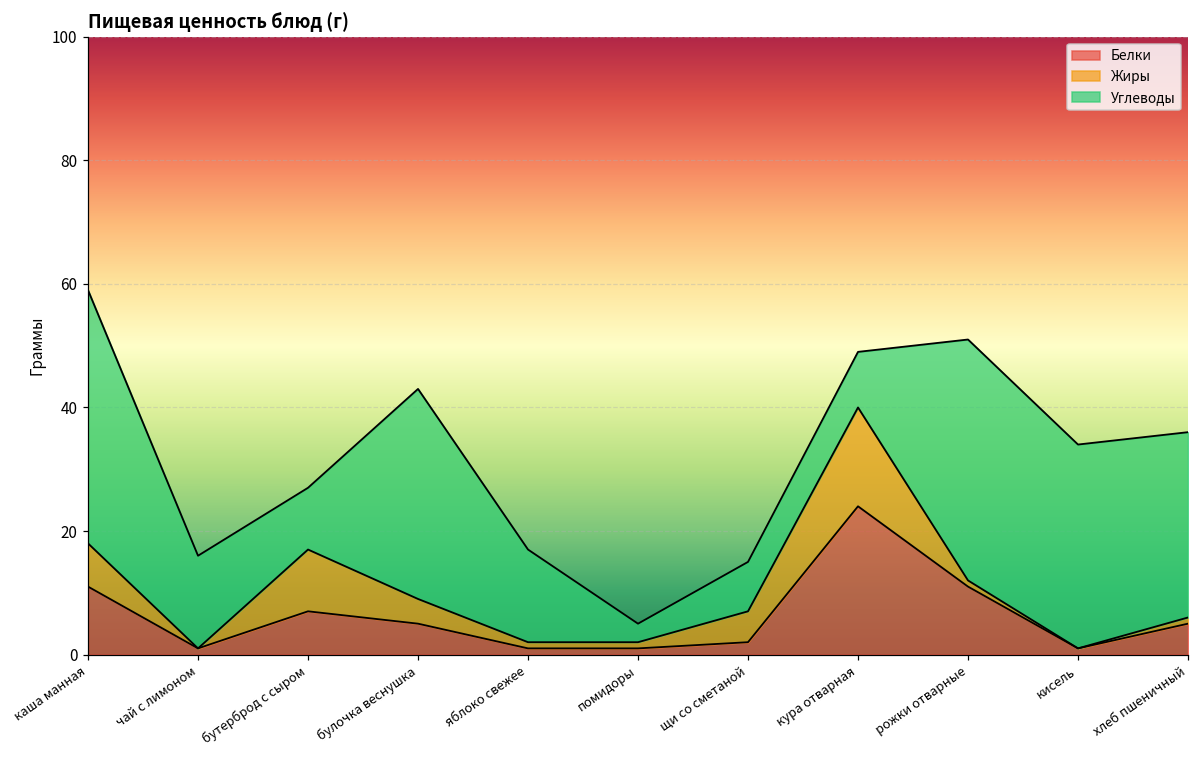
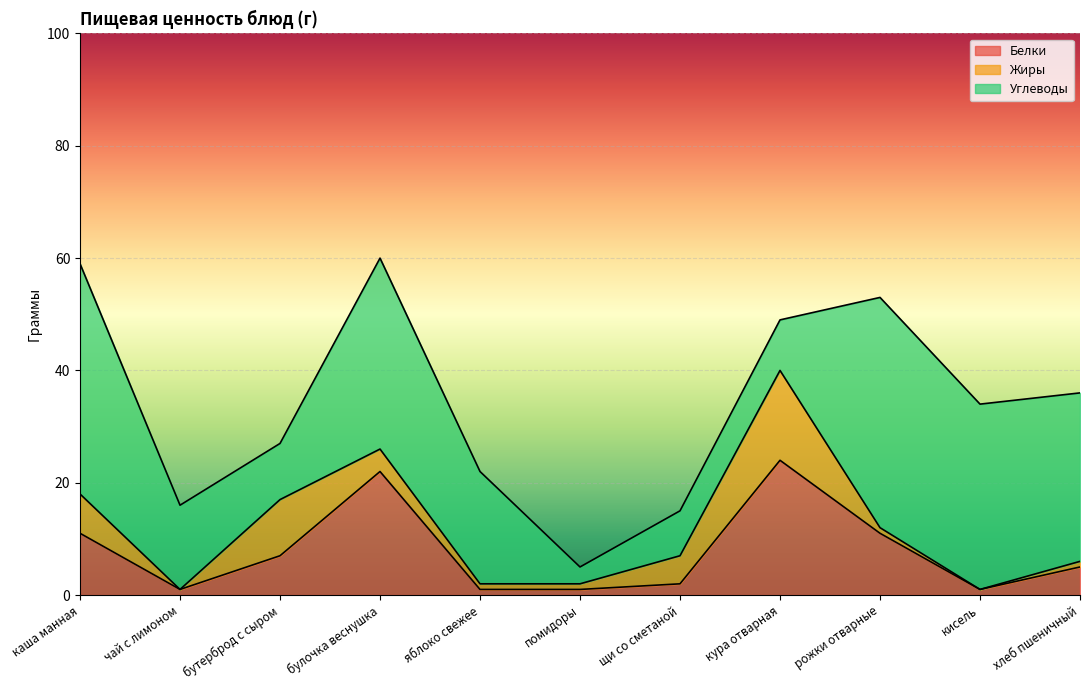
  {
    "Белки": {
      "каша манная": 11,
      "бутерброд с сыром": 7,
-     "булочка веснушка": 5,
+     "булочка веснушка": 22,
      "яблоко свежее": 1,
      "помидоры": 1,
      "щи со сметаной": 2,
      "кура отварная": 24,
      "рожки отварные": 11,
      "хлеб пшеничный": 5
    },
    "Жиры": {
      "каша манная": 7,
      "бутерброд с сыром": 10,
      "булочка веснушка": 4,
      "яблоко свежее": 1,
      "помидоры": 1,
      "щи со сметаной": 5,
      "кура отварная": 16,
      "рожки отварные": 1,
      "хлеб пшеничный": 1
    },
    "Углеводы": {
      "каша манная": 41,
      "чай с лимоном": 15,
      "бутерброд с сыром": 10,
      "булочка веснушка": 34,
-     "яблоко свежее": 15,
+     "яблоко свежее": 20,
      "помидоры": 3,
      "щи со сметаной": 8,
      "кура отварная": 9,
-     "рожки отварные": 39,
+     "рожки отварные": 41,
      "кисель": 33,
      "хлеб пшеничный": 30
    }
  }
